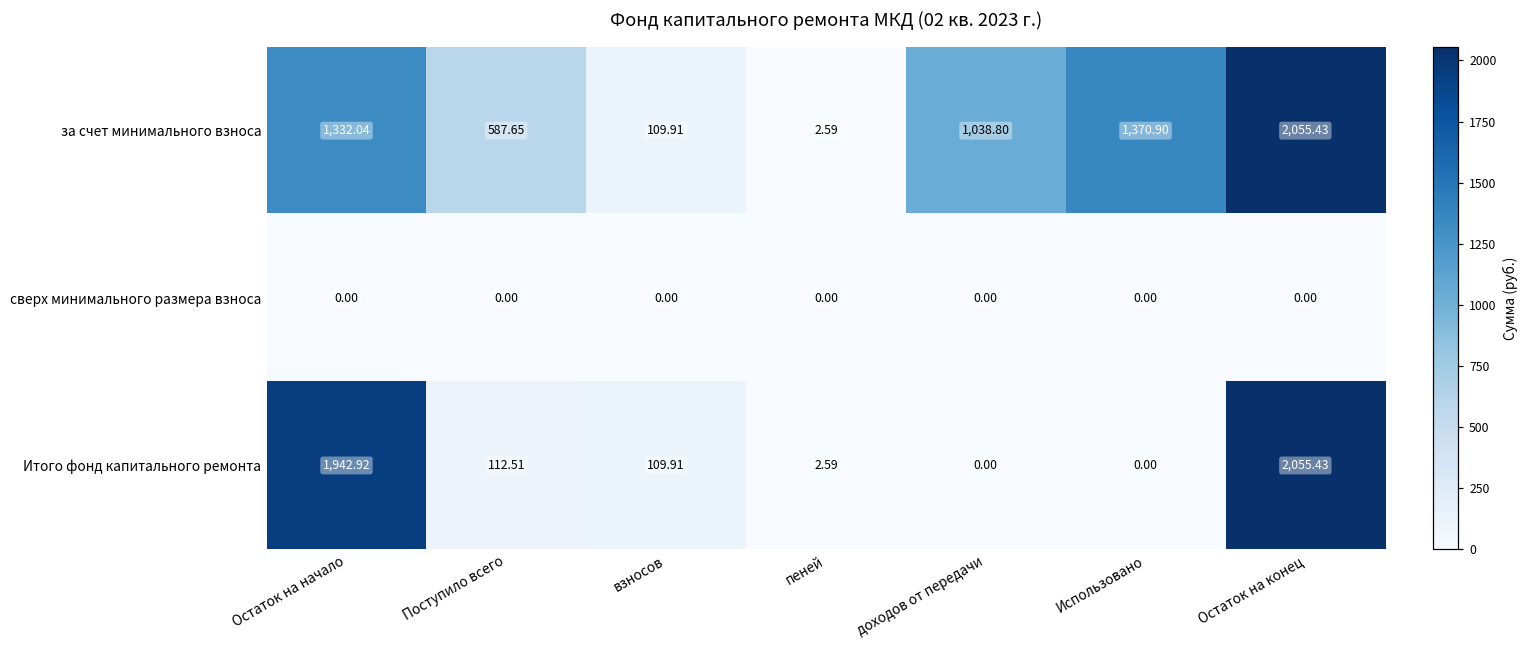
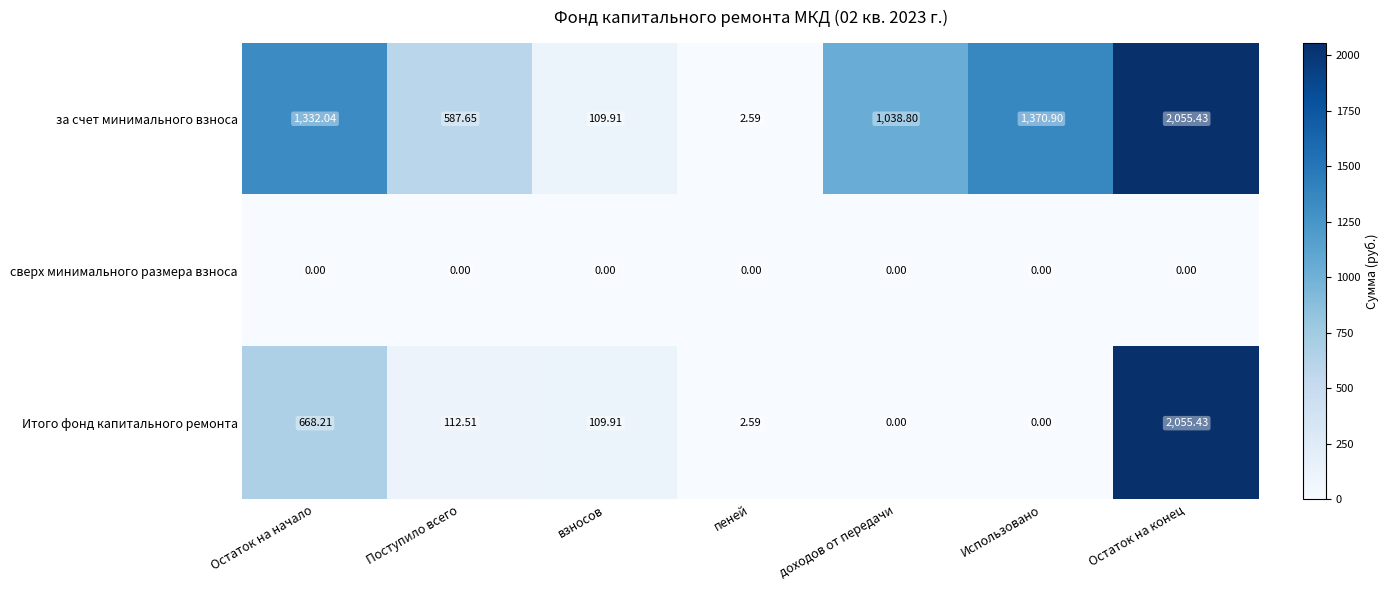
  {
    "Итого фонд капитального ремонта": {
-     "Остаток на начало": "1,942.92"
+     "Остаток на начало": "668.21"
    }
  }
